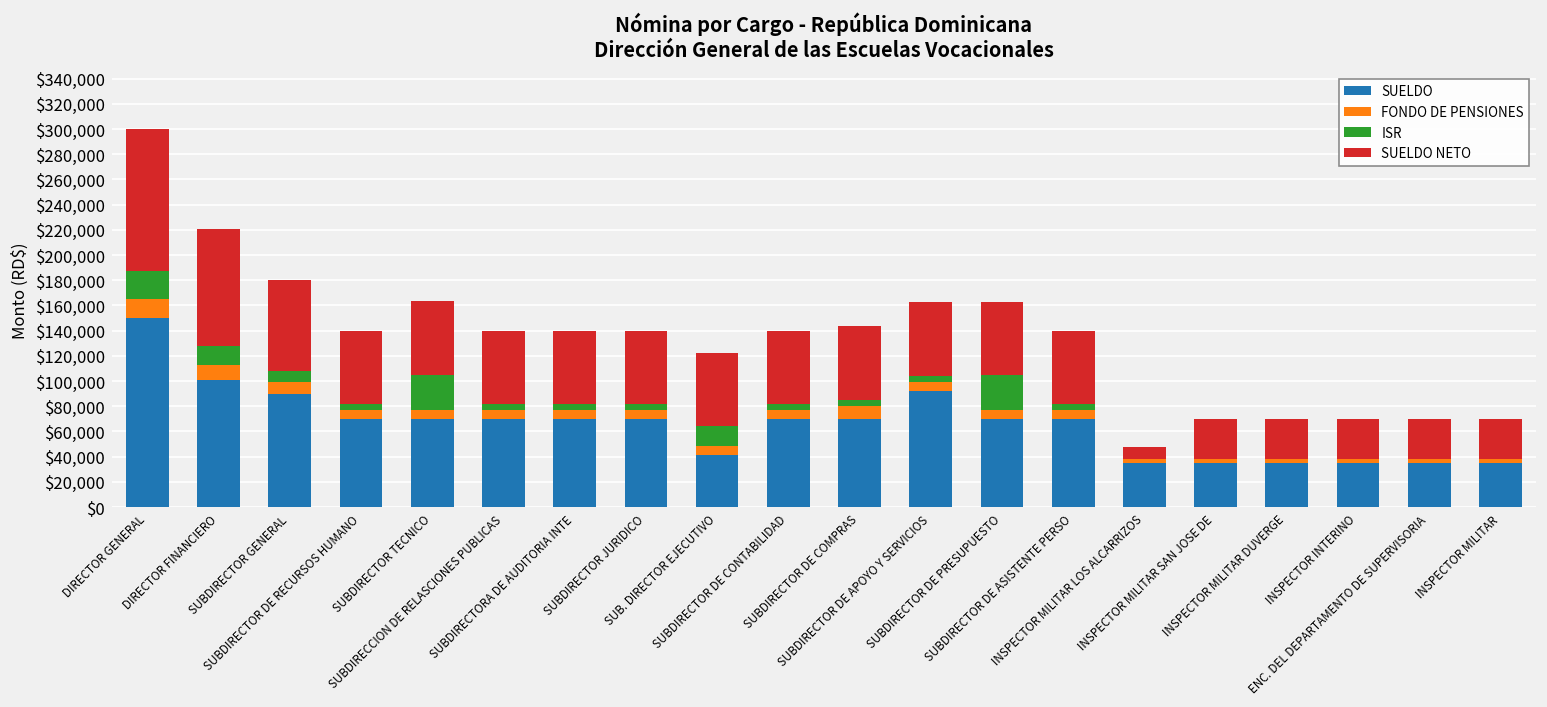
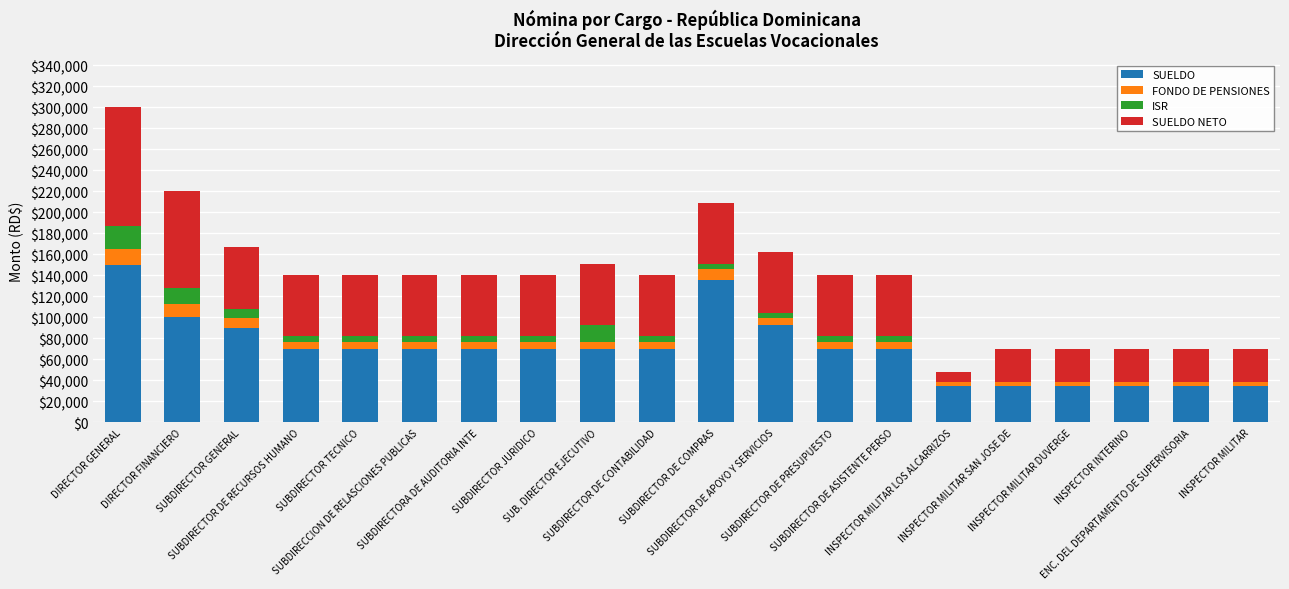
  {
    "SUELDO": {
      "DIRECTOR GENERAL": "$150,000",
      "DIRECTOR FINANCIERO": "$100,000",
      "SUBDIRECTOR GENERAL": "$90,000",
      "SUBDIRECTOR DE RECURSOS HUMANO": "$70,000",
      "SUBDIRECTOR TECNICO": "$70,000",
      "SUBDIRECCION DE RELASCIONES PUBLICAS": "$70,000",
      "SUBDIRECTORA DE AUDITORIA INTE": "$70,000",
      "SUBDIRECTOR JURIDICO": "$70,000",
-     "SUB. DIRECTOR EJECUTIVO": "$41,000",
+     "SUB. DIRECTOR EJECUTIVO": "$70,000",
      "SUBDIRECTOR DE CONTABILIDAD": "$70,000",
-     "SUBDIRECTOR DE COMPRAS": "$70,000",
+     "SUBDIRECTOR DE COMPRAS": "$135,000",
      "SUBDIRECTOR DE APOYO Y SERVICIOS": "$92,000",
      "SUBDIRECTOR DE PRESUPUESTO": "$70,000",
      "SUBDIRECTOR DE ASISTENTE PERSO": "$70,000",
      "INSPECTOR MILITAR LOS ALCARRIZOS": "$35,000",
      "INSPECTOR MILITAR SAN JOSE DE": "$35,000",
      "INSPECTOR MILITAR DUVERGE": "$35,000",
      "INSPECTOR INTERINO": "$35,000",
      "ENC. DEL DEPARTAMENTO DE SUPERVISORIA": "$35,000",
      "INSPECTOR MILITAR": "$35,000"
    },
    "FONDO DE PENSIONES": {
      "DIRECTOR GENERAL": "$15,000",
      "DIRECTOR FINANCIERO": "$12,000",
      "SUBDIRECTOR GENERAL": "$9,000",
      "SUBDIRECTOR DE RECURSOS HUMANO": "$7,000",
      "SUBDIRECTOR TECNICO": "$7,000",
      "SUBDIRECCION DE RELASCIONES PUBLICAS": "$7,000",
      "SUBDIRECTORA DE AUDITORIA INTE": "$7,000",
      "SUBDIRECTOR JURIDICO": "$7,000",
      "SUB. DIRECTOR EJECUTIVO": "$7,000",
      "SUBDIRECTOR DE CONTABILIDAD": "$7,000",
      "SUBDIRECTOR DE COMPRAS": "$11,000",
      "SUBDIRECTOR DE APOYO Y SERVICIOS": "$7,000",
      "SUBDIRECTOR DE PRESUPUESTO": "$7,000",
      "SUBDIRECTOR DE ASISTENTE PERSO": "$7,000",
      "INSPECTOR MILITAR LOS ALCARRIZOS": "$4,000",
      "INSPECTOR MILITAR SAN JOSE DE": "$4,000",
      "INSPECTOR MILITAR DUVERGE": "$4,000",
      "INSPECTOR INTERINO": "$4,000",
      "ENC. DEL DEPARTAMENTO DE SUPERVISORIA": "$4,000",
      "INSPECTOR MILITAR": "$4,000"
    },
    "ISR": {
      "DIRECTOR GENERAL": "$22,000",
      "DIRECTOR FINANCIERO": "$16,000",
      "SUBDIRECTOR GENERAL": "$9,000",
      "SUBDIRECTOR DE RECURSOS HUMANO": "$5,000",
-     "SUBDIRECTOR TECNICO": "$28,000",
+     "SUBDIRECTOR TECNICO": "$5,000",
      "SUBDIRECCION DE RELASCIONES PUBLICAS": "$5,000",
      "SUBDIRECTORA DE AUDITORIA INTE": "$5,000",
      "SUBDIRECTOR JURIDICO": "$5,000",
      "SUB. DIRECTOR EJECUTIVO": "$16,000",
      "SUBDIRECTOR DE CONTABILIDAD": "$5,000",
      "SUBDIRECTOR DE COMPRAS": "$5,000",
      "SUBDIRECTOR DE APOYO Y SERVICIOS": "$5,000",
-     "SUBDIRECTOR DE PRESUPUESTO": "$28,000",
+     "SUBDIRECTOR DE PRESUPUESTO": "$5,000",
      "SUBDIRECTOR DE ASISTENTE PERSO": "$5,000",
      "INSPECTOR MILITAR LOS ALCARRIZOS": "$0",
      "INSPECTOR MILITAR SAN JOSE DE": "$0",
      "INSPECTOR MILITAR DUVERGE": "$0",
      "INSPECTOR INTERINO": "$0",
      "ENC. DEL DEPARTAMENTO DE SUPERVISORIA": "$0",
      "INSPECTOR MILITAR": "$0"
    },
    "SUELDO NETO": {
      "DIRECTOR GENERAL": "$113,000",
      "DIRECTOR FINANCIERO": "$92,000",
-     "SUBDIRECTOR GENERAL": "$72,000",
+     "SUBDIRECTOR GENERAL": "$59,000",
      "SUBDIRECTOR DE RECURSOS HUMANO": "$58,000",
      "SUBDIRECTOR TECNICO": "$58,000",
      "SUBDIRECCION DE RELASCIONES PUBLICAS": "$58,000",
      "SUBDIRECTORA DE AUDITORIA INTE": "$58,000",
      "SUBDIRECTOR JURIDICO": "$58,000",
      "SUB. DIRECTOR EJECUTIVO": "$58,000",
      "SUBDIRECTOR DE CONTABILIDAD": "$58,000",
      "SUBDIRECTOR DE COMPRAS": "$58,000",
      "SUBDIRECTOR DE APOYO Y SERVICIOS": "$58,000",
      "SUBDIRECTOR DE PRESUPUESTO": "$58,000",
      "SUBDIRECTOR DE ASISTENTE PERSO": "$58,000",
      "INSPECTOR MILITAR LOS ALCARRIZOS": "$9,000",
      "INSPECTOR MILITAR SAN JOSE DE": "$32,000",
      "INSPECTOR MILITAR DUVERGE": "$32,000",
      "INSPECTOR INTERINO": "$32,000",
      "ENC. DEL DEPARTAMENTO DE SUPERVISORIA": "$32,000",
      "INSPECTOR MILITAR": "$32,000"
    }
  }
